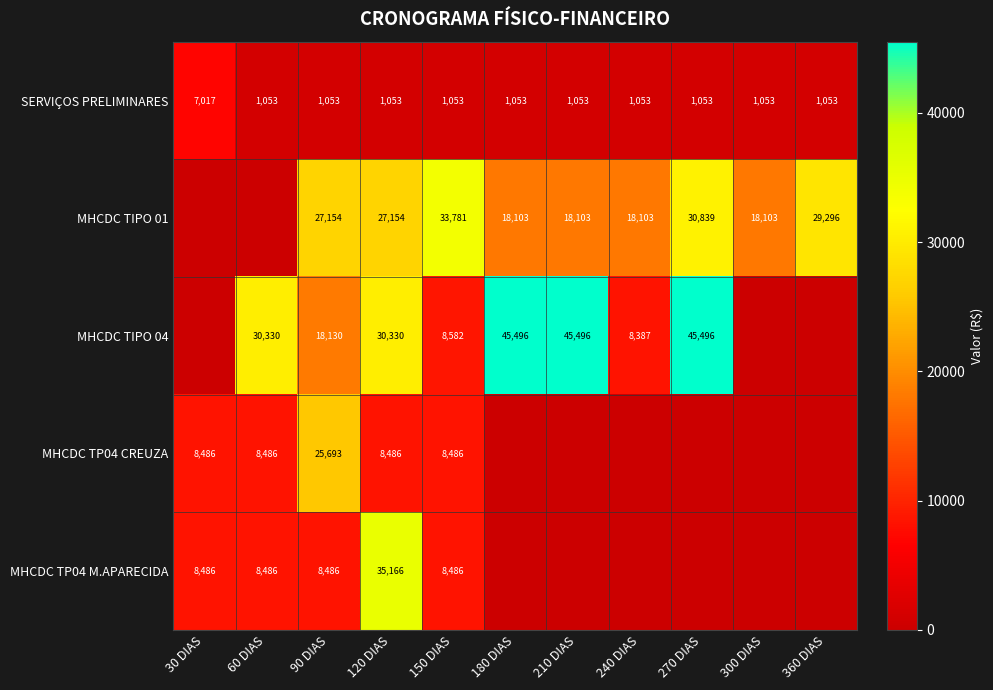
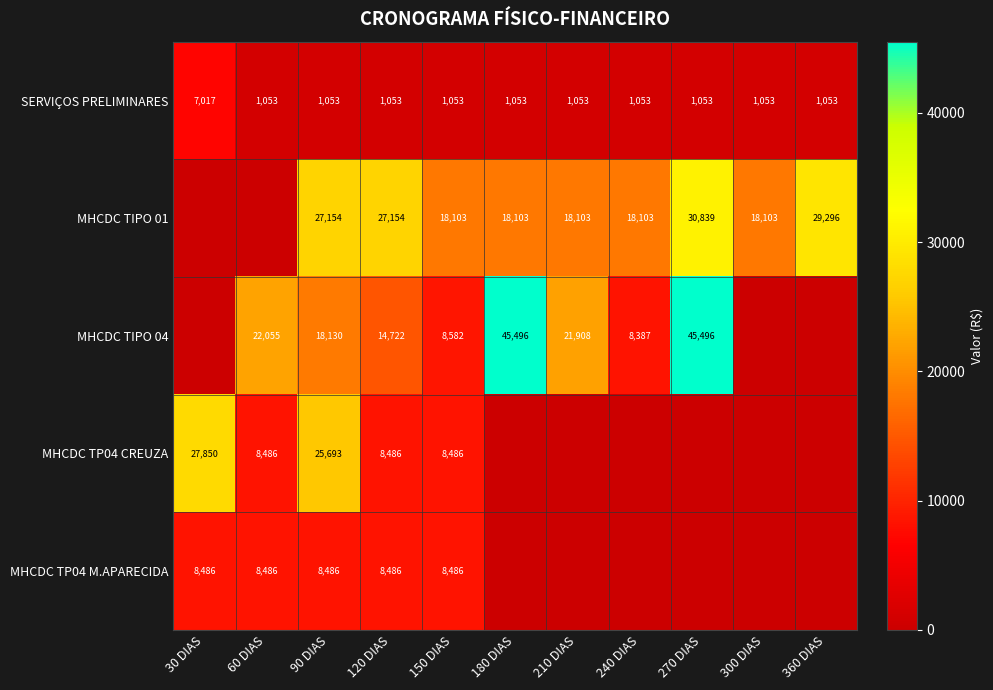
  {
    "SERVIÇOS PRELIMINARES": {
      "30 DIAS": "7,017",
      "60 DIAS": "1,053",
      "90 DIAS": "1,053",
      "120 DIAS": "1,053",
      "150 DIAS": "1,053",
      "180 DIAS": "1,053",
      "210 DIAS": "1,053",
      "240 DIAS": "1,053",
      "270 DIAS": "1,053",
      "300 DIAS": "1,053",
      "360 DIAS": "1,053"
    },
    "MHCDC TIPO 01": {
      "90 DIAS": "27,154",
      "120 DIAS": "27,154",
-     "150 DIAS": "33,781",
+     "150 DIAS": "18,103",
      "180 DIAS": "18,103",
      "210 DIAS": "18,103",
      "240 DIAS": "18,103",
      "270 DIAS": "30,839",
      "300 DIAS": "18,103",
      "360 DIAS": "29,296"
    },
    "MHCDC TIPO 04": {
-     "60 DIAS": "30,330",
+     "60 DIAS": "22,055",
      "90 DIAS": "18,130",
-     "120 DIAS": "30,330",
+     "120 DIAS": "14,722",
      "150 DIAS": "8,582",
      "180 DIAS": "45,496",
-     "210 DIAS": "45,496",
+     "210 DIAS": "21,908",
      "240 DIAS": "8,387",
      "270 DIAS": "45,496"
    },
    "MHCDC TP04 CREUZA": {
-     "30 DIAS": "8,486",
+     "30 DIAS": "27,850",
      "60 DIAS": "8,486",
      "90 DIAS": "25,693",
      "120 DIAS": "8,486",
      "150 DIAS": "8,486"
    },
    "MHCDC TP04 M.APARECIDA": {
      "30 DIAS": "8,486",
      "60 DIAS": "8,486",
      "90 DIAS": "8,486",
-     "120 DIAS": "35,166",
+     "120 DIAS": "8,486",
      "150 DIAS": "8,486"
    }
  }
